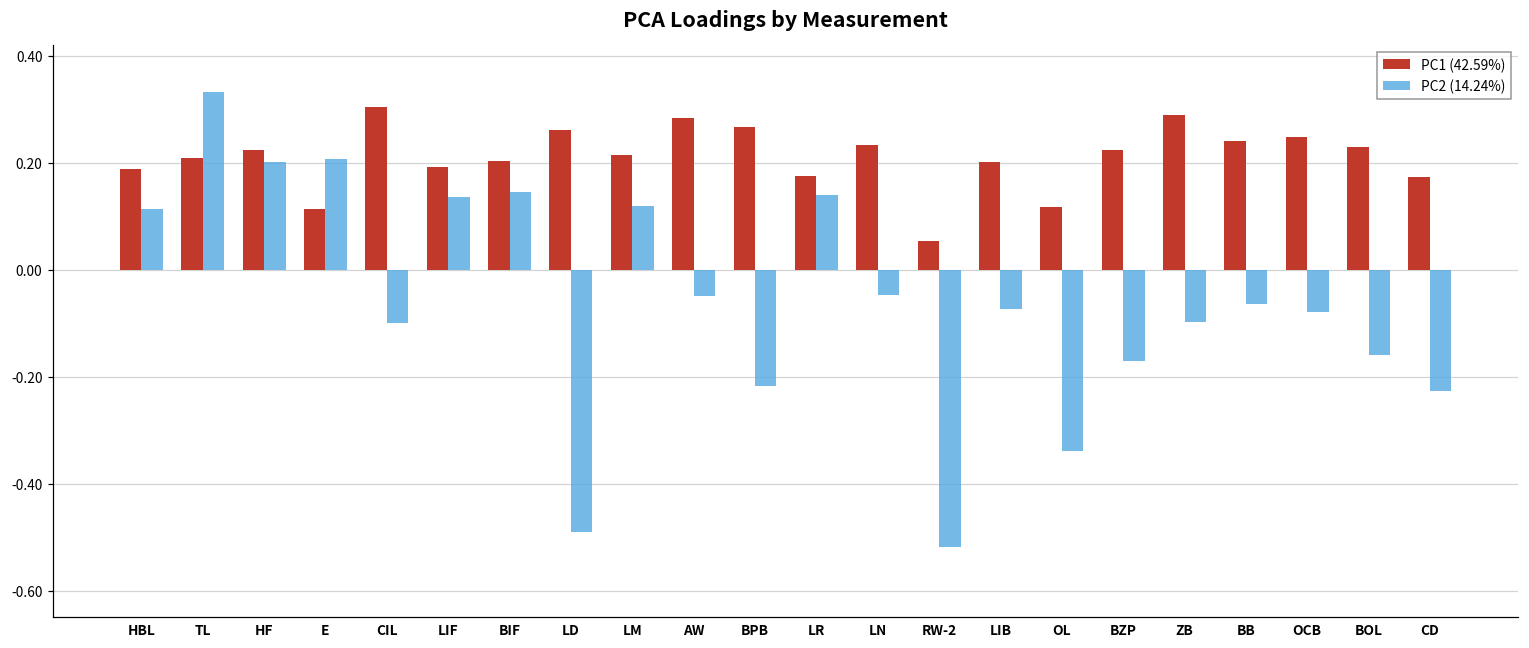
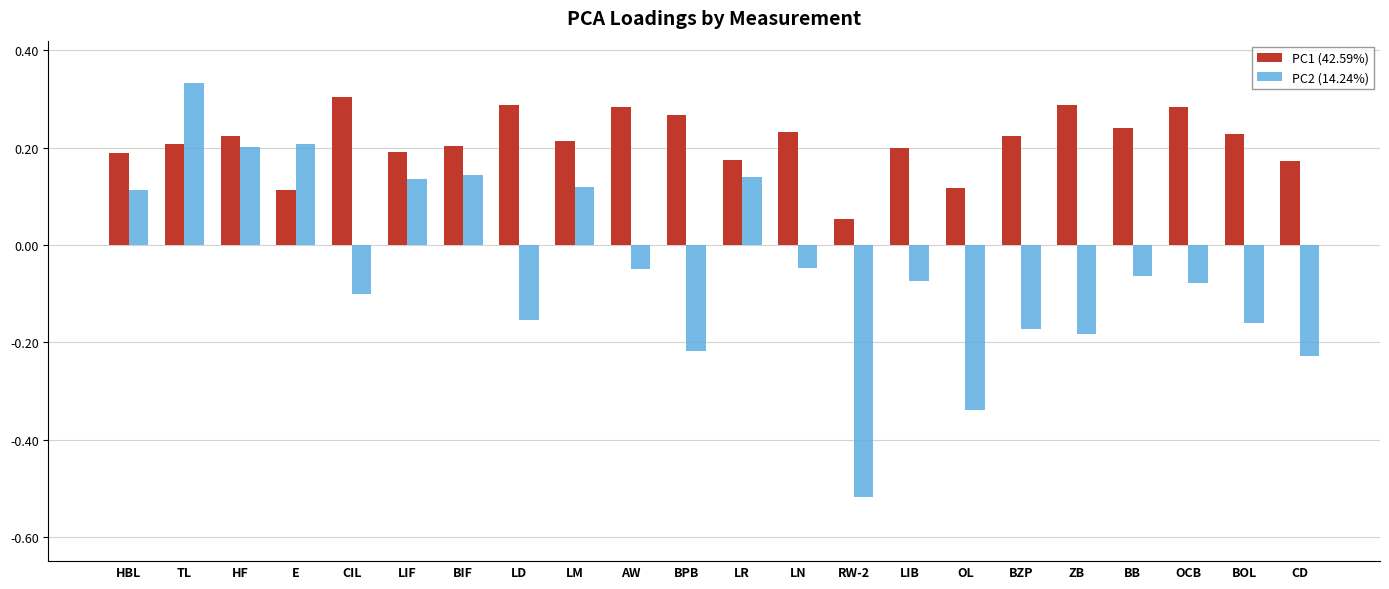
  {
    "PC1 (42.59%)": {
      "HBL": 0.19,
      "TL": 0.21,
      "HF": 0.22,
      "E": 0.11,
      "CIL": 0.30,
      "LIF": 0.19,
      "BIF": 0.20,
-     "LD": 0.26,
+     "LD": 0.29,
      "LM": 0.21,
      "AW": 0.28,
      "BPB": 0.27,
      "LR": 0.17,
      "LN": 0.23,
      "RW-2": 0.05,
      "LIB": 0.20,
      "OL": 0.12,
      "BZP": 0.22,
      "ZB": 0.29,
      "BB": 0.24,
-     "OCB": 0.25,
+     "OCB": 0.28,
      "BOL": 0.23,
      "CD": 0.17
    },
    "PC2 (14.24%)": {
      "HBL": 0.11,
      "TL": 0.33,
      "HF": 0.20,
      "E": 0.21,
      "CIL": -0.10,
      "LIF": 0.14,
      "BIF": 0.14,
-     "LD": -0.49,
+     "LD": -0.15,
      "LM": 0.12,
      "AW": -0.05,
      "BPB": -0.22,
      "LR": 0.14,
      "LN": -0.05,
      "RW-2": -0.52,
      "LIB": -0.07,
      "OL": -0.34,
      "BZP": -0.17,
-     "ZB": -0.10,
+     "ZB": -0.18,
      "BB": -0.06,
      "OCB": -0.08,
      "BOL": -0.16,
      "CD": -0.23
    }
  }
